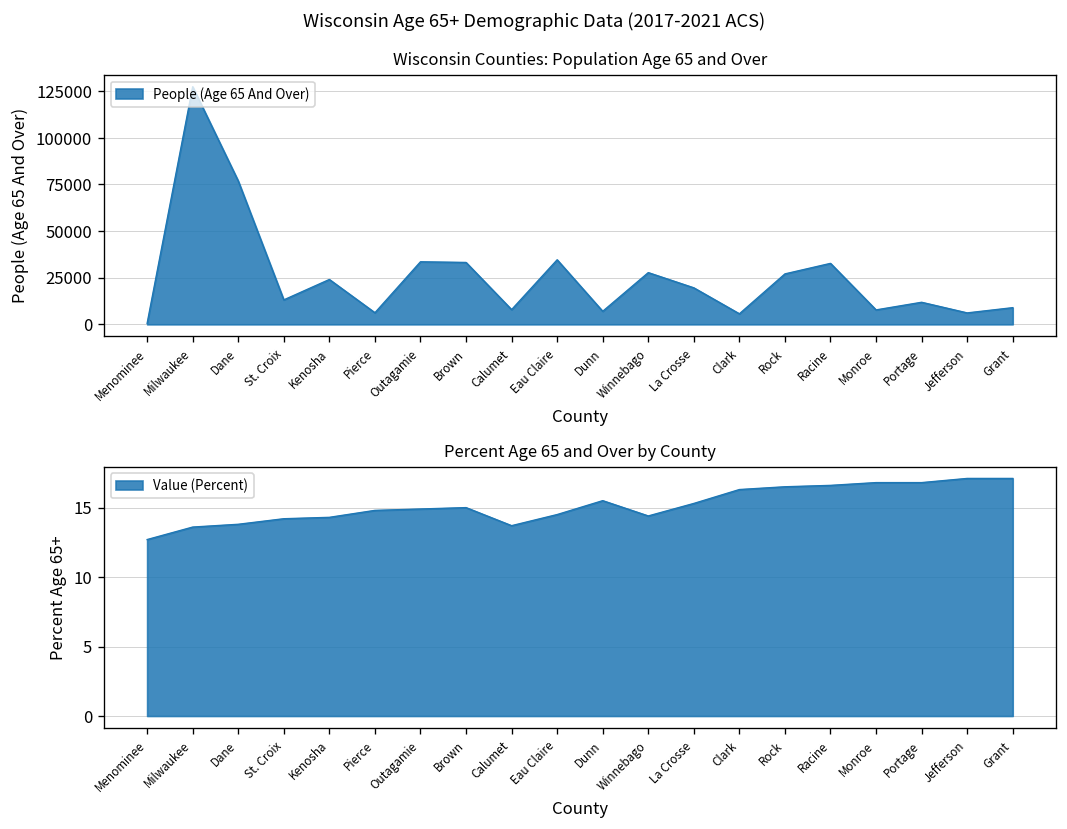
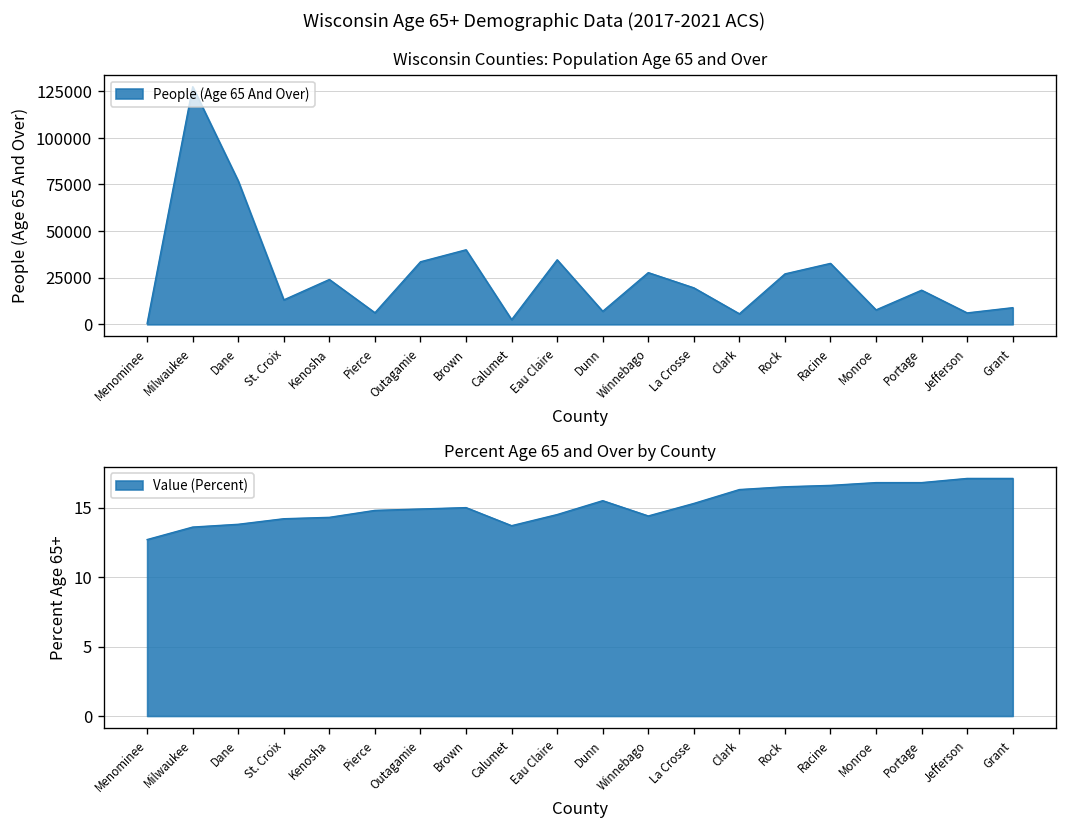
  {
    "Wisconsin Counties: Population Age 65 and Over": {
      "Menominee": 1000,
      "Dane": 77000,
      "St. Croix": 13000,
      "Kenosha": 24000,
      "Pierce": 6000,
      "Outagamie": 34000,
-     "Brown": 33000,
-     "Calumet": 8000,
+     "Brown": 40000,
+     "Calumet": 3000,
      "Eau Claire": 35000,
      "Dunn": 7000,
      "Winnebago": 28000,
      "La Crosse": 20000,
      "Clark": 6000,
      "Rock": 27000,
      "Racine": 33000,
      "Monroe": 8000,
-     "Portage": 12000,
+     "Portage": 18000,
      "Jefferson": 6000,
      "Grant": 9000
    },
    "Percent Age 65 and Over by County": {
      "Menominee": 12.7,
      "Milwaukee": 13.6,
      "Dane": 13.8,
      "St. Croix": 14.2,
      "Kenosha": 14.3,
      "Pierce": 14.8,
      "Outagamie": 14.9,
      "Brown": 15.0,
      "Calumet": 13.7,
      "Eau Claire": 14.5,
      "Dunn": 15.5,
      "Winnebago": 14.4,
      "La Crosse": 15.3,
      "Clark": 16.3,
      "Rock": 16.5,
      "Racine": 16.6,
      "Monroe": 16.8,
      "Portage": 16.8,
      "Jefferson": 17.1,
      "Grant": 17.1
    }
  }
